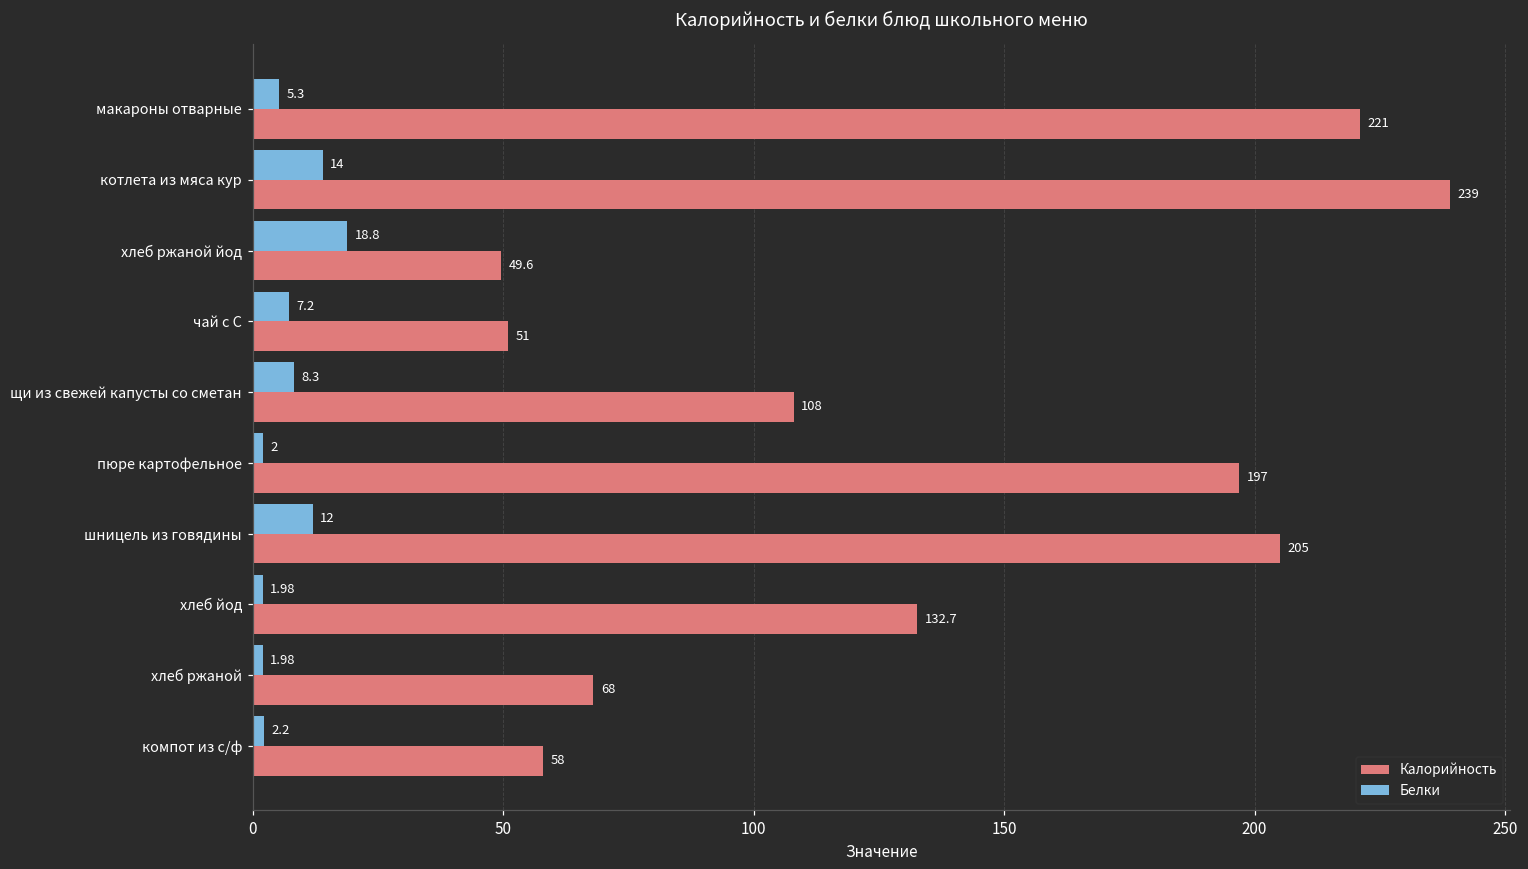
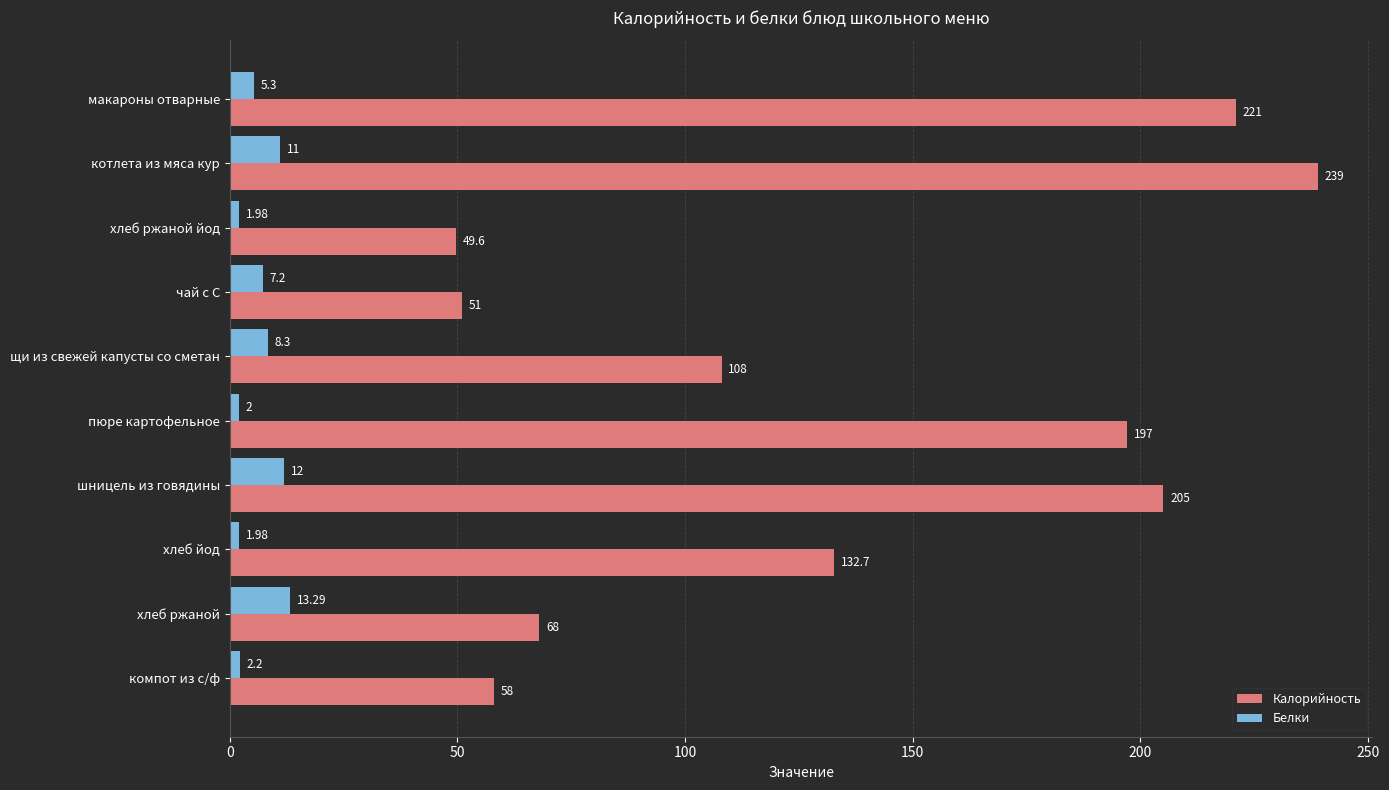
  {
    "Калорийность": {
      "макароны отварные": 221,
      "котлета из мяса кур": 239,
      "хлеб ржаной йод": 49.6,
      "чай с С": 51,
      "щи из свежей капусты со сметан": 108,
      "пюре картофельное": 197,
      "шницель из говядины": 205,
      "хлеб йод": 132.7,
      "хлеб ржаной": 68,
      "компот из с/ф": 58
    },
    "Белки": {
      "макароны отварные": 5.3,
-     "котлета из мяса кур": 14,
-     "хлеб ржаной йод": 18.8,
+     "котлета из мяса кур": 11,
+     "хлеб ржаной йод": 1.98,
      "чай с С": 7.2,
      "щи из свежей капусты со сметан": 8.3,
      "пюре картофельное": 2,
      "шницель из говядины": 12,
      "хлеб йод": 1.98,
-     "хлеб ржаной": 1.98,
+     "хлеб ржаной": 13.29,
      "компот из с/ф": 2.2
    }
  }
